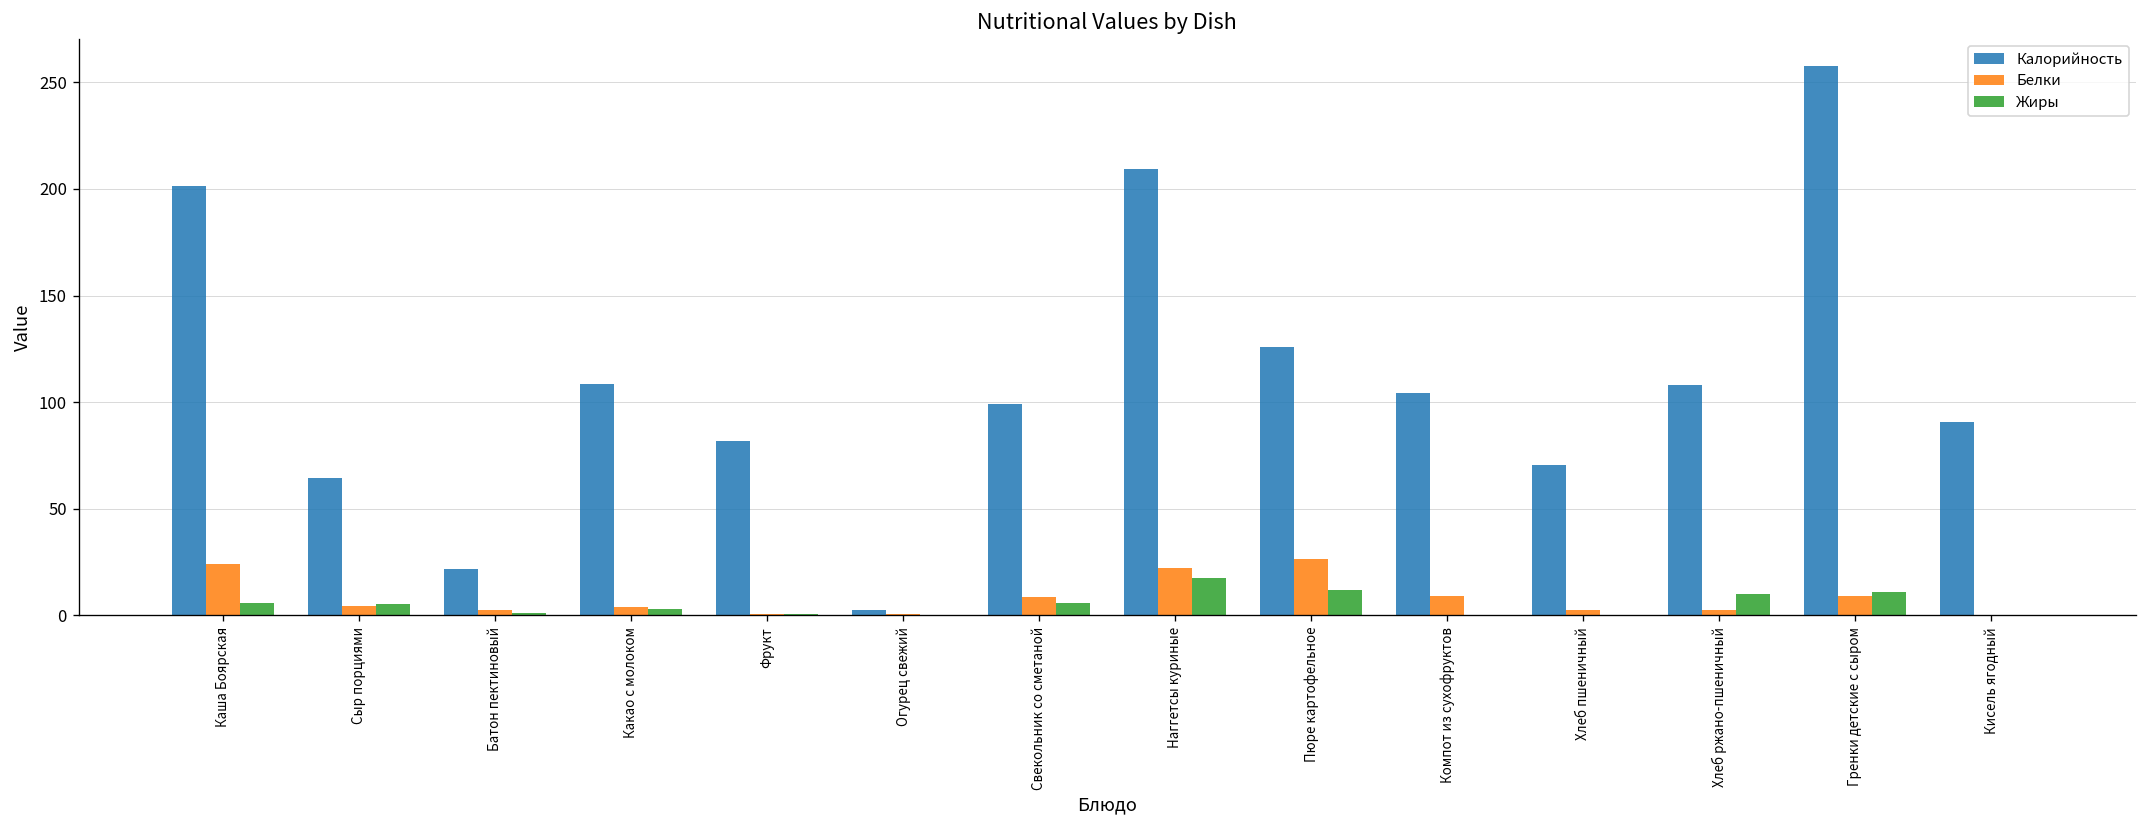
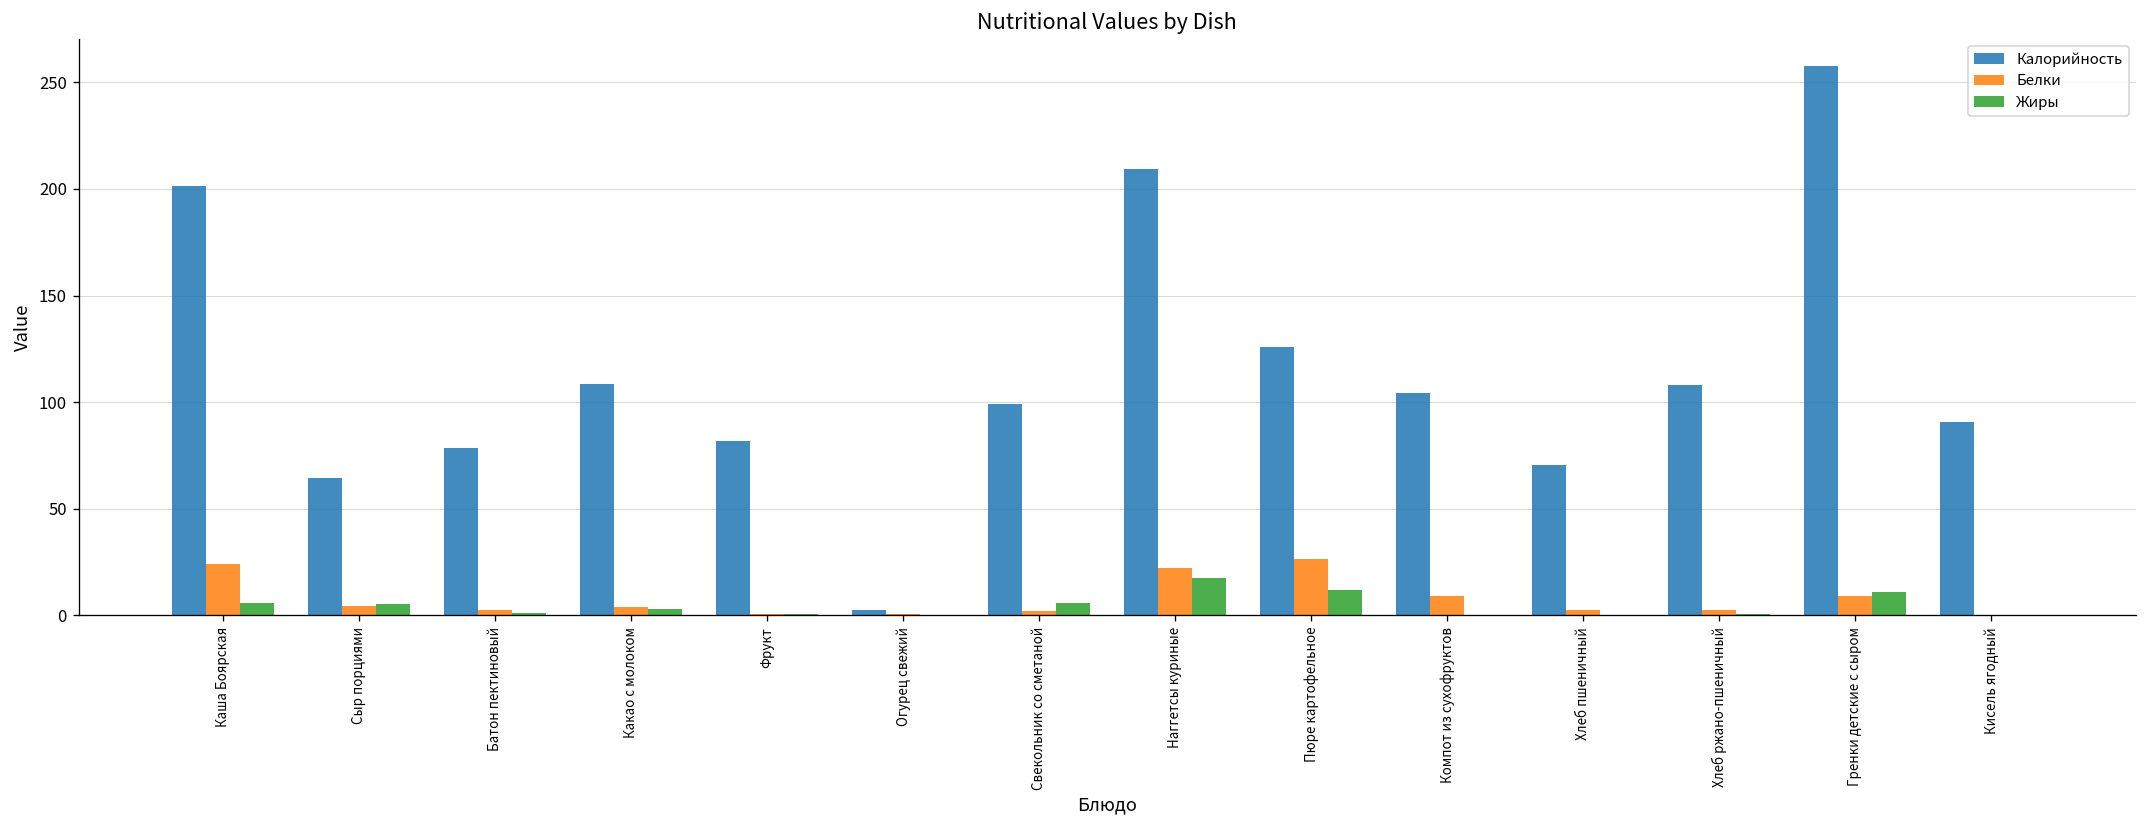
  {
    "Калорийность": {
      "Каша Боярская": 201,
      "Сыр порциями": 64,
-     "Батон пектиновый": 22,
+     "Батон пектиновый": 79,
      "Какао с молоком": 109,
      "Фрукт": 82,
      "Огурец свежий": 2,
      "Свекольник со сметаной": 99,
      "Наггетсы куриные": 210,
      "Пюре картофельное": 126,
      "Компот из сухофруктов": 104,
      "Хлеб пшеничный": 70,
      "Хлеб ржано-пшеничный": 108,
      "Гренки детские с сыром": 258,
      "Кисель ягодный": 91
    },
    "Белки": {
      "Каша Боярская": 24,
      "Сыр порциями": 4,
      "Батон пектиновый": 2,
      "Какао с молоком": 4,
-     "Свекольник со сметаной": 9,
+     "Свекольник со сметаной": 2,
      "Наггетсы куриные": 22,
      "Пюре картофельное": 27,
      "Компот из сухофруктов": 9,
      "Хлеб пшеничный": 2,
      "Хлеб ржано-пшеничный": 2,
      "Гренки детские с сыром": 9
    },
    "Жиры": {
      "Каша Боярская": 6,
      "Сыр порциями": 5,
      "Какао с молоком": 3,
      "Свекольник со сметаной": 6,
      "Наггетсы куриные": 18,
      "Пюре картофельное": 12,
      "Компот из сухофруктов": 0,
-     "Хлеб ржано-пшеничный": 10,
+     "Хлеб ржано-пшеничный": 0,
      "Гренки детские с сыром": 11
    }
  }
